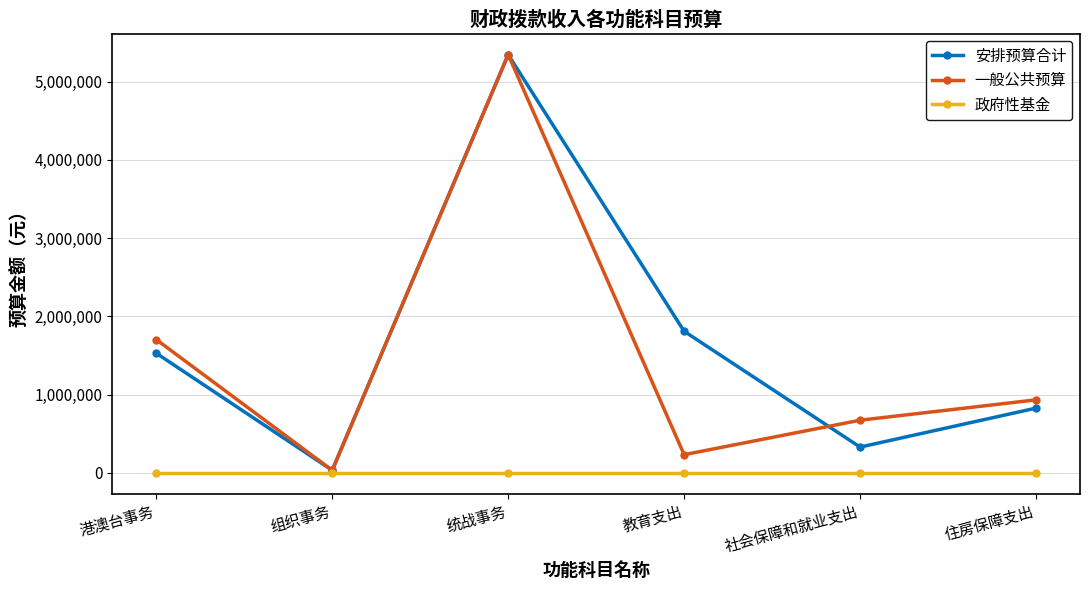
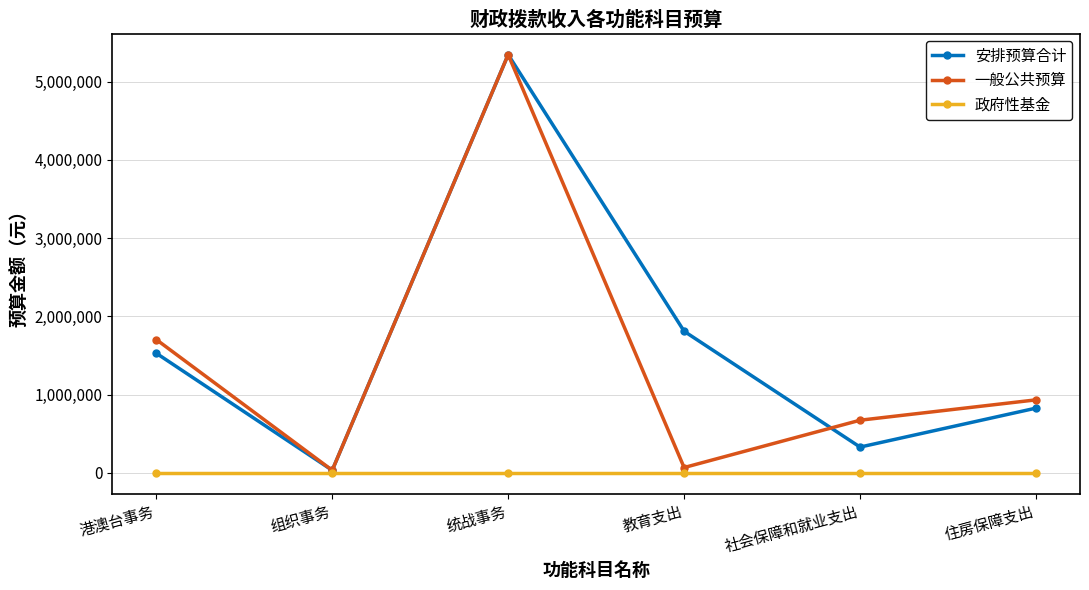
  {
    "安排预算合计": {
      "港澳台事务": "1,500,000",
      "教育支出": "1,800,000",
      "社会保障和就业支出": "300,000",
      "住房保障支出": "800,000"
    },
    "一般公共预算": {
      "港澳台事务": "1,700,000",
-     "教育支出": "200,000",
+     "教育支出": "100,000",
      "社会保障和就业支出": "700,000",
      "住房保障支出": "900,000"
    },
    "政府性基金": {
      "港澳台事务": "0",
      "组织事务": "0",
      "统战事务": "0",
      "教育支出": "0",
      "社会保障和就业支出": "0",
      "住房保障支出": "0"
    }
  }
